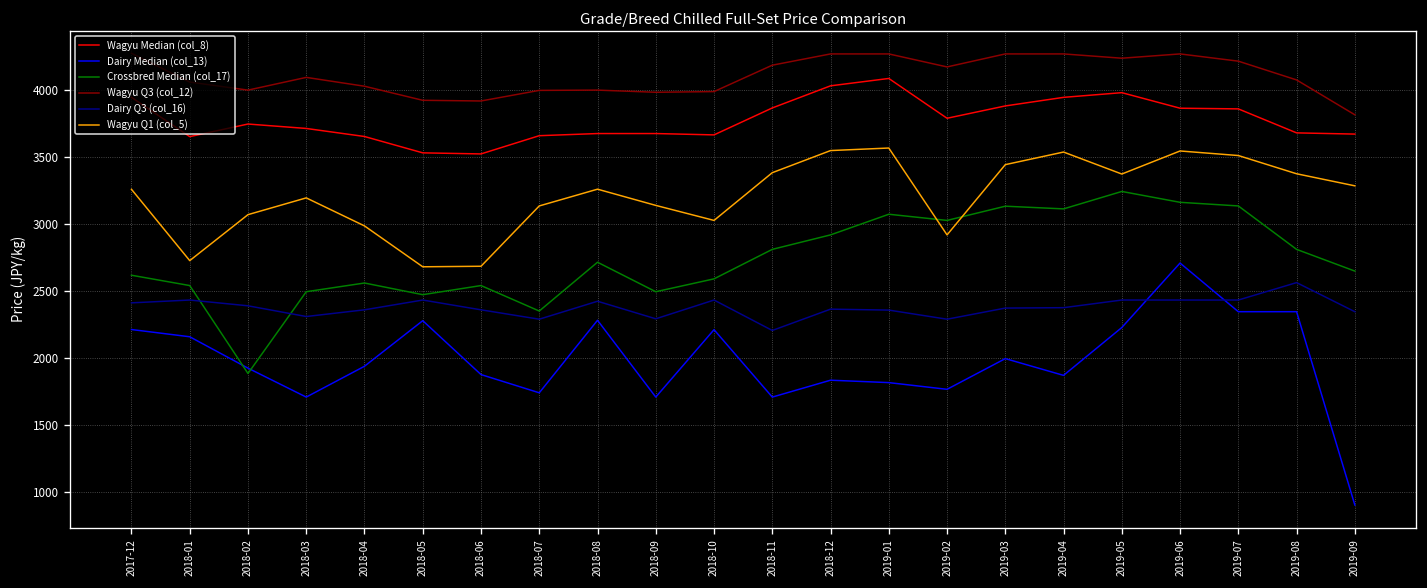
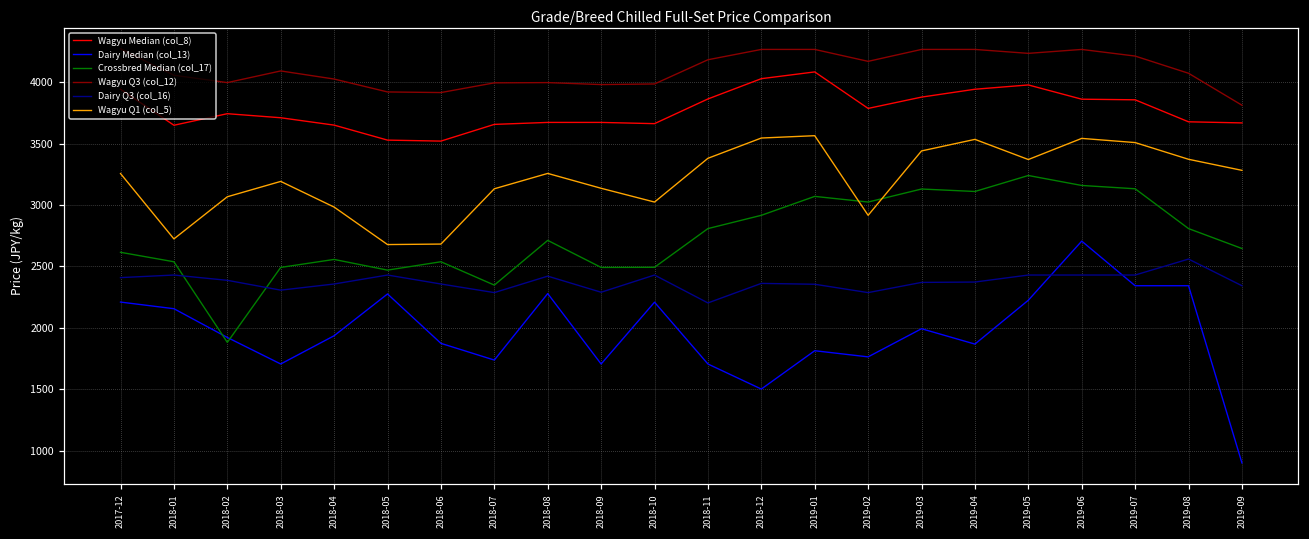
  {
    "Wagyu Median (col_8)": {
      "2018-01": 3650,
      "2018-02": 3740,
      "2018-03": 3710,
      "2018-04": 3650,
      "2018-05": 3530,
      "2018-06": 3520,
      "2018-07": 3660,
      "2018-08": 3670,
      "2018-09": 3670,
      "2018-10": 3660,
      "2018-11": 3860,
      "2018-12": 4030,
      "2019-01": 4080,
      "2019-02": 3790,
      "2019-03": 3880,
      "2019-04": 3940,
      "2019-05": 3980,
      "2019-06": 3860,
      "2019-07": 3860,
      "2019-08": 3680,
      "2019-09": 3670
    },
    "Dairy Median (col_13)": {
      "2017-12": 2210,
      "2018-01": 2160,
      "2018-02": 1920,
      "2018-03": 1710,
      "2018-04": 1940,
      "2018-05": 2280,
      "2018-06": 1870,
      "2018-07": 1740,
      "2018-08": 2280,
      "2018-09": 1710,
      "2018-10": 2210,
      "2018-11": 1710,
-     "2018-12": 1830,
+     "2018-12": 1500,
      "2019-01": 1810,
      "2019-02": 1760,
      "2019-03": 1990,
      "2019-04": 1870,
      "2019-05": 2230,
      "2019-06": 2710,
      "2019-07": 2340,
      "2019-08": 2340,
      "2019-09": 900
    },
    "Crossbred Median (col_17)": {
      "2017-12": 2620,
      "2018-01": 2540,
      "2018-02": 1880,
      "2018-03": 2490,
      "2018-04": 2560,
      "2018-05": 2470,
      "2018-06": 2540,
      "2018-07": 2350,
      "2018-08": 2710,
      "2018-09": 2490,
-     "2018-10": 2590,
+     "2018-10": 2490,
      "2018-11": 2810,
      "2018-12": 2920,
      "2019-01": 3070,
      "2019-02": 3020,
      "2019-03": 3130,
      "2019-04": 3110,
      "2019-05": 3240,
      "2019-06": 3160,
      "2019-07": 3130,
      "2019-08": 2810,
      "2019-09": 2650
    },
    "Wagyu Q3 (col_12)": {
      "2018-02": 4000,
      "2018-03": 4090,
      "2018-04": 4030,
      "2018-05": 3920,
      "2018-06": 3920,
      "2018-07": 3990,
      "2018-08": 4000,
      "2018-09": 3980,
      "2018-10": 3990,
      "2018-11": 4180,
      "2018-12": 4270,
      "2019-01": 4270,
      "2019-02": 4170,
      "2019-03": 4270,
      "2019-04": 4270,
      "2019-05": 4230,
      "2019-06": 4270,
      "2019-07": 4210,
      "2019-08": 4070,
      "2019-09": 3810
    },
    "Dairy Q3 (col_16)": {
      "2017-12": 2410,
      "2018-01": 2430,
      "2018-02": 2390,
      "2018-03": 2310,
      "2018-04": 2360,
      "2018-05": 2430,
      "2018-06": 2360,
      "2018-07": 2290,
      "2018-08": 2420,
      "2018-09": 2290,
      "2018-10": 2430,
      "2018-11": 2200,
      "2018-12": 2360,
      "2019-01": 2360,
      "2019-02": 2290,
      "2019-03": 2370,
      "2019-04": 2370,
      "2019-05": 2430,
      "2019-06": 2430,
      "2019-07": 2430,
      "2019-08": 2560,
      "2019-09": 2340
    },
    "Wagyu Q1 (col_5)": {
      "2017-12": 3260,
      "2018-01": 2720,
      "2018-02": 3070,
      "2018-03": 3190,
      "2018-04": 2980,
      "2018-05": 2680,
      "2018-06": 2680,
      "2018-07": 3130,
      "2018-08": 3260,
      "2018-09": 3140,
      "2018-10": 3020,
      "2018-11": 3380,
      "2018-12": 3550,
      "2019-01": 3560,
      "2019-02": 2920,
      "2019-03": 3440,
      "2019-04": 3530,
      "2019-05": 3370,
      "2019-06": 3540,
      "2019-07": 3510,
      "2019-08": 3370,
      "2019-09": 3280
    }
  }
